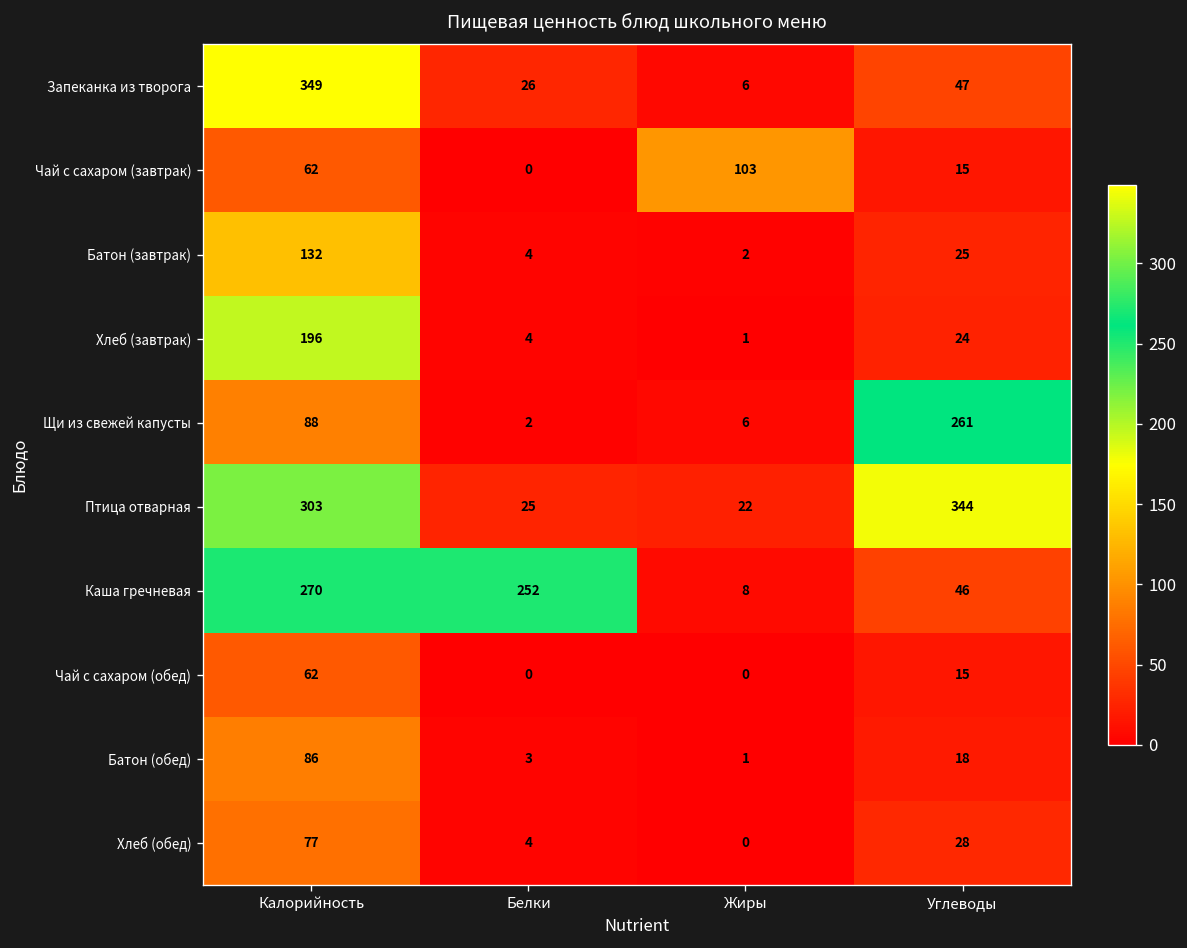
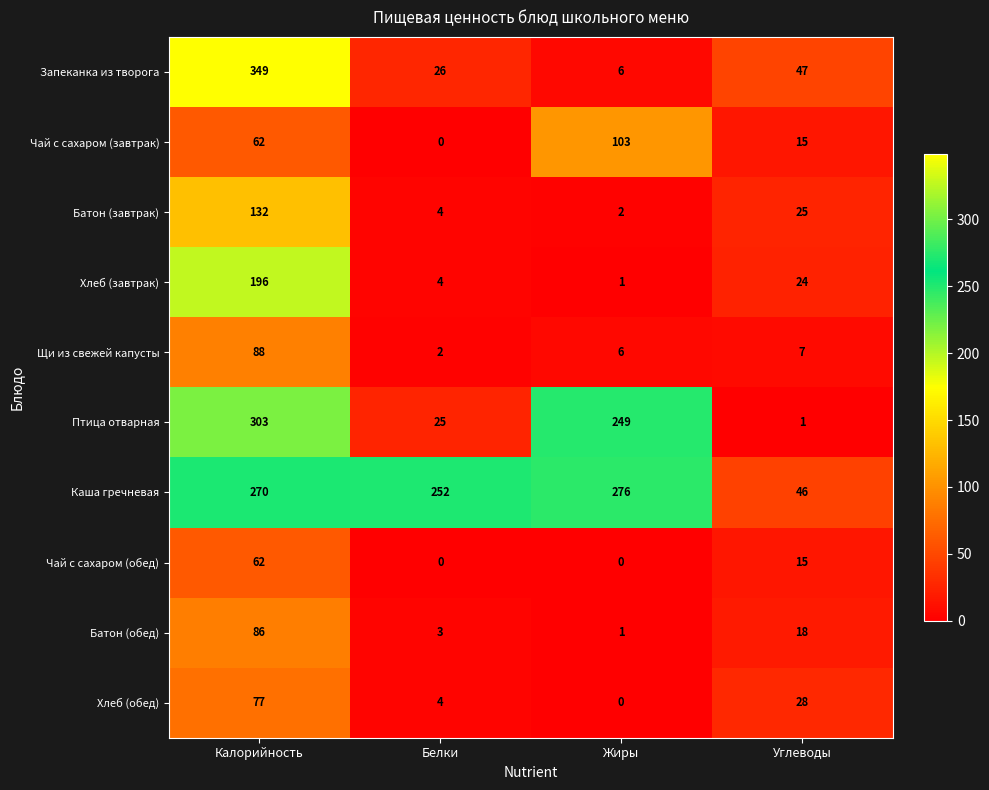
  {
    "Запеканка из творога": {
      "Калорийность": 349,
      "Белки": 26,
      "Жиры": 6,
      "Углеводы": 47
    },
    "Чай с сахаром (завтрак)": {
      "Калорийность": 62,
      "Белки": 0,
      "Жиры": 103,
      "Углеводы": 15
    },
    "Батон (завтрак)": {
      "Калорийность": 132,
      "Белки": 4,
      "Жиры": 2,
      "Углеводы": 25
    },
    "Хлеб (завтрак)": {
      "Калорийность": 196,
      "Белки": 4,
      "Жиры": 1,
      "Углеводы": 24
    },
    "Щи из свежей капусты": {
      "Калорийность": 88,
      "Белки": 2,
      "Жиры": 6,
-     "Углеводы": 261
+     "Углеводы": 7
    },
    "Птица отварная": {
      "Калорийность": 303,
      "Белки": 25,
-     "Жиры": 22,
-     "Углеводы": 344
+     "Жиры": 249,
+     "Углеводы": 1
    },
    "Каша гречневая": {
      "Калорийность": 270,
      "Белки": 252,
-     "Жиры": 8,
+     "Жиры": 276,
      "Углеводы": 46
    },
    "Чай с сахаром (обед)": {
      "Калорийность": 62,
      "Белки": 0,
      "Жиры": 0,
      "Углеводы": 15
    },
    "Батон (обед)": {
      "Калорийность": 86,
      "Белки": 3,
      "Жиры": 1,
      "Углеводы": 18
    },
    "Хлеб (обед)": {
      "Калорийность": 77,
      "Белки": 4,
      "Жиры": 0,
      "Углеводы": 28
    }
  }
